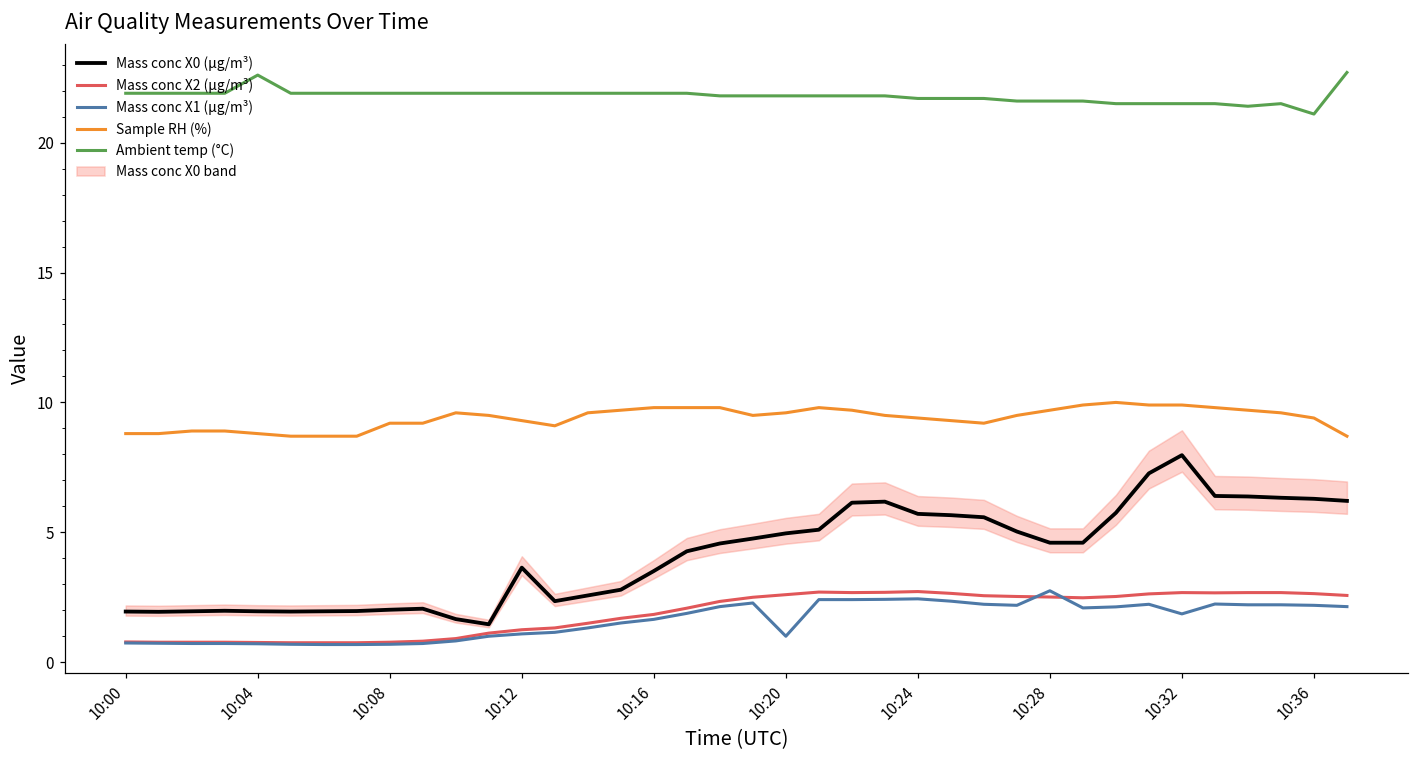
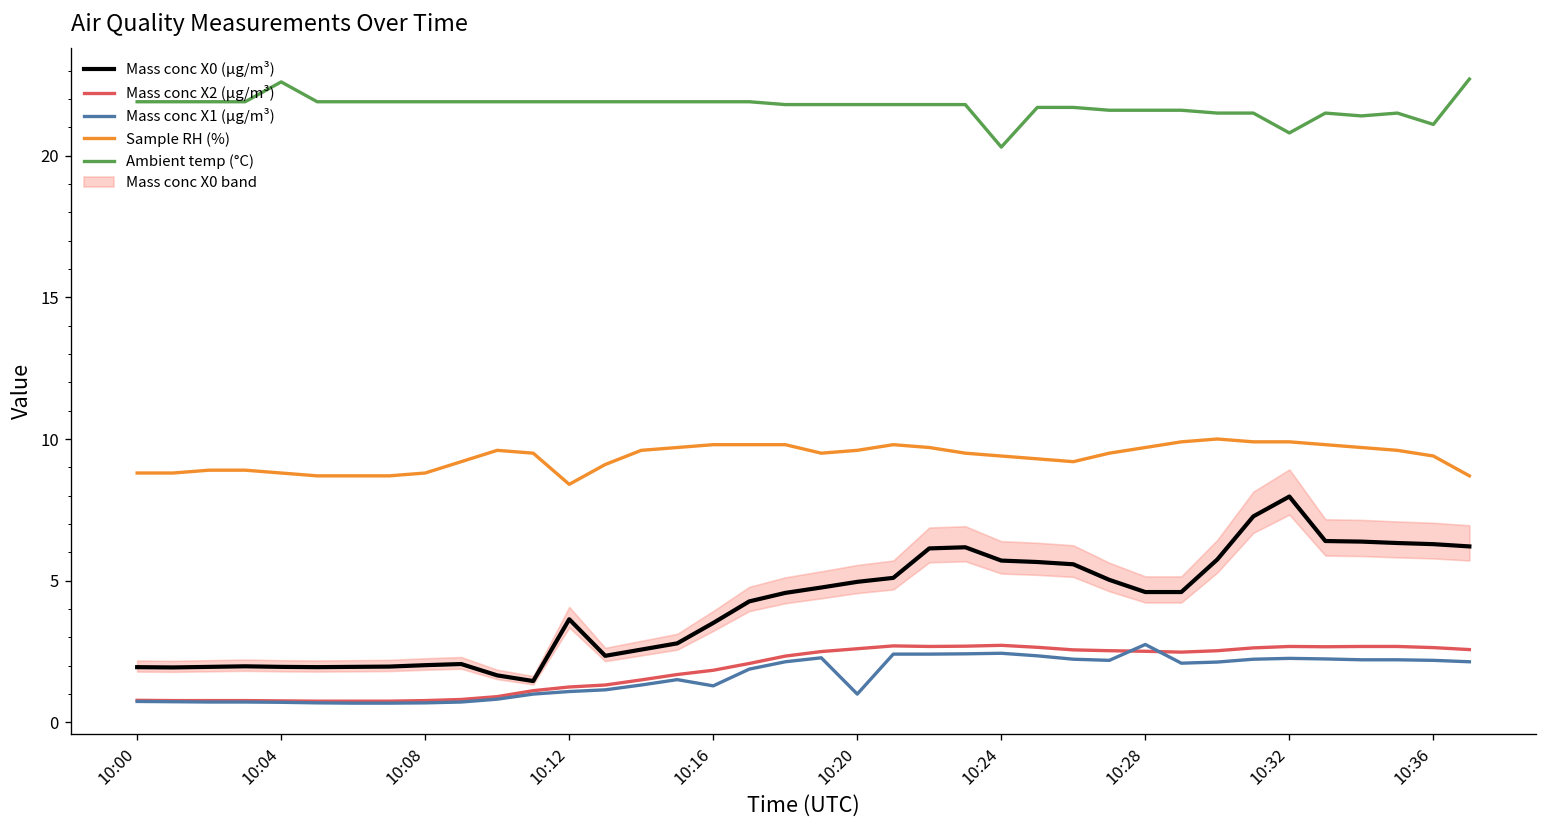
  {
    "Mass conc X0 (μg/m³)": {
      "10:00": 2.0,
      "10:04": 2.0,
      "10:08": 2.0,
      "10:12": 3.6,
      "10:16": 3.5,
      "10:20": 5.0,
      "10:24": 5.7,
      "10:28": 4.6,
      "10:32": 8.0,
      "10:36": 6.3
    },
    "Mass conc X1 (μg/m³)": {
      "10:12": 1.1,
-     "10:16": 1.7,
+     "10:16": 1.3,
      "10:20": 1.0,
      "10:24": 2.4,
      "10:28": 2.8,
-     "10:32": 1.9,
+     "10:32": 2.3,
      "10:36": 2.2
    },
    "Sample RH (%)": {
      "10:00": 8.8,
      "10:04": 8.8,
-     "10:08": 9.2,
-     "10:12": 9.3,
+     "10:08": 8.8,
+     "10:12": 8.4,
      "10:16": 9.8,
      "10:20": 9.6,
      "10:24": 9.4,
      "10:28": 9.7,
      "10:32": 9.9,
      "10:36": 9.4
    },
    "Ambient temp (°C)": {
      "10:00": 21.9,
      "10:04": 22.6,
      "10:08": 21.9,
      "10:12": 21.9,
      "10:16": 21.9,
      "10:20": 21.8,
-     "10:24": 21.7,
+     "10:24": 20.3,
      "10:28": 21.6,
-     "10:32": 21.5,
+     "10:32": 20.8,
      "10:36": 21.1
    }
  }
